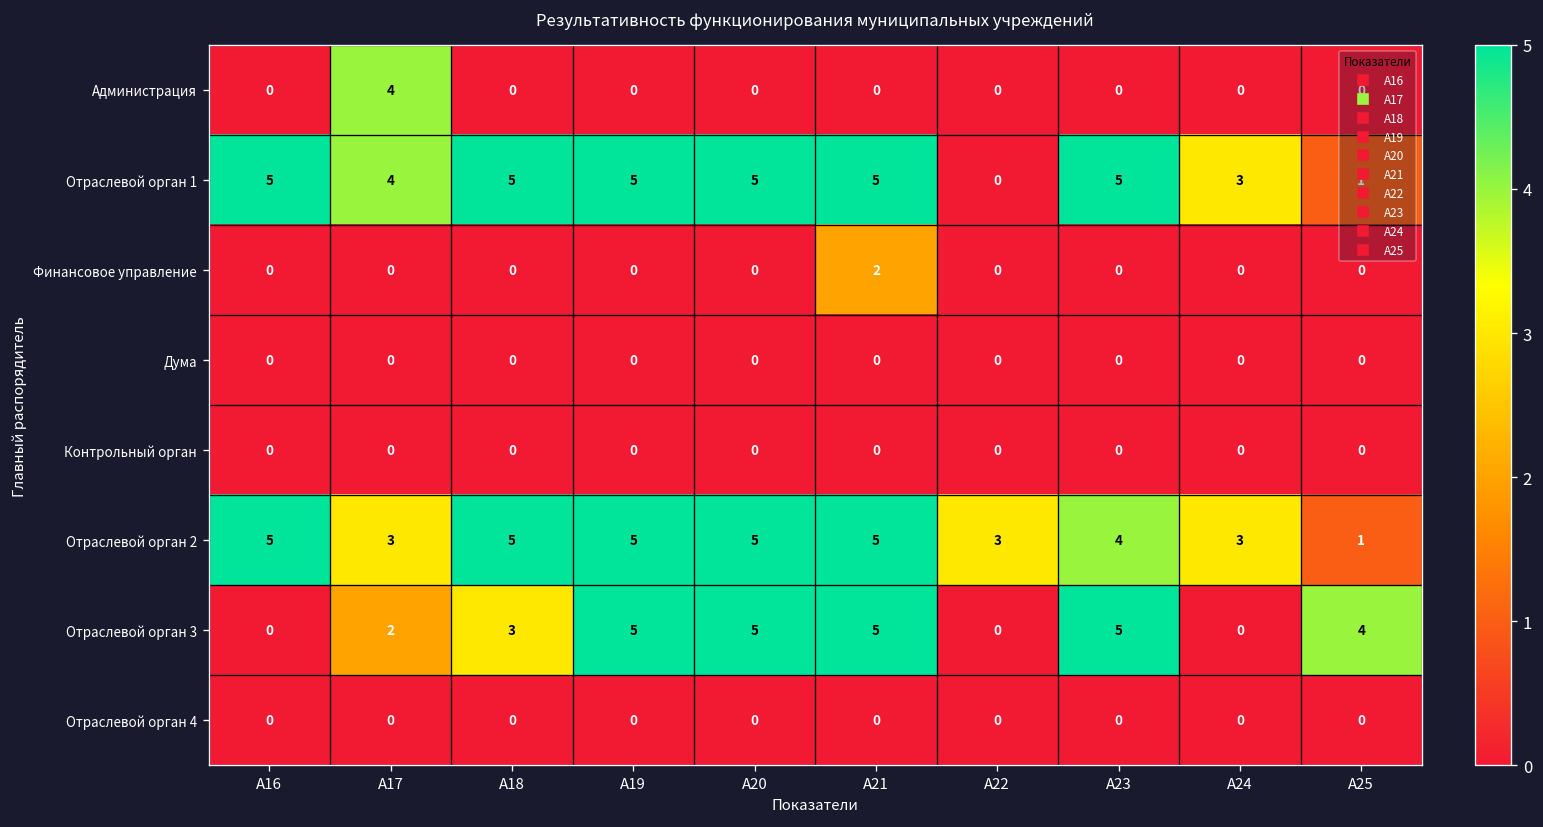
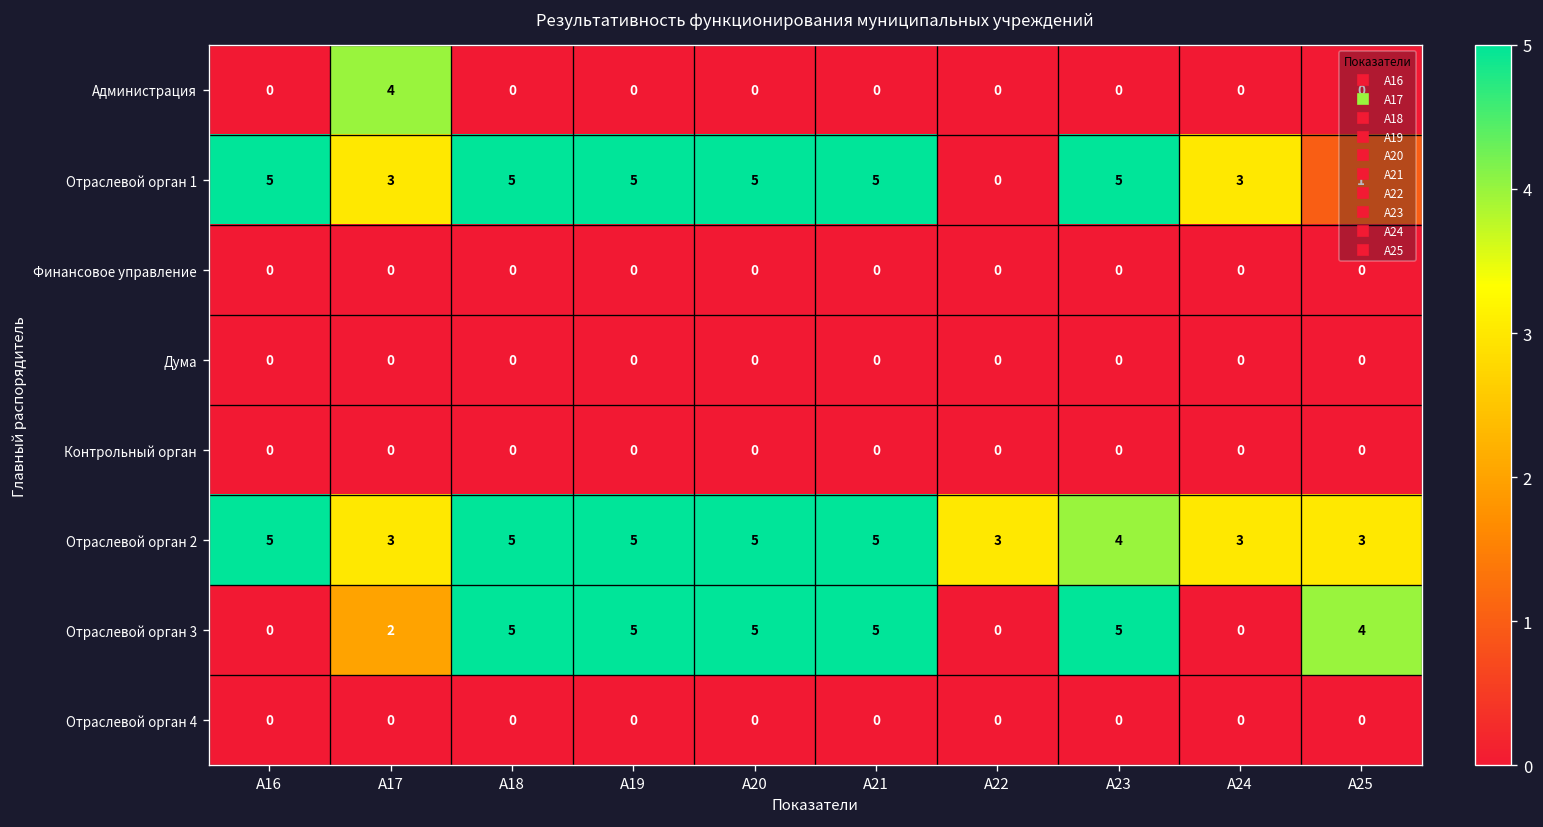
  {
    "Администрация": {
      "А16": 0,
      "А17": 4,
      "А18": 0,
      "А19": 0,
      "А20": 0,
      "А21": 0,
      "А22": 0,
      "А23": 0,
      "А24": 0
    },
    "Отраслевой орган 1": {
      "А16": 5,
-     "А17": 4,
+     "А17": 3,
      "А18": 5,
      "А19": 5,
      "А20": 5,
      "А21": 5,
      "А22": 0,
      "А23": 5,
      "А24": 3
    },
    "Финансовое управление": {
      "А16": 0,
      "А17": 0,
      "А18": 0,
      "А19": 0,
      "А20": 0,
-     "А21": 2,
+     "А21": 0,
      "А22": 0,
      "А23": 0,
      "А24": 0,
      "А25": 0
    },
    "Дума": {
      "А16": 0,
      "А17": 0,
      "А18": 0,
      "А19": 0,
      "А20": 0,
      "А21": 0,
      "А22": 0,
      "А23": 0,
      "А24": 0,
      "А25": 0
    },
    "Контрольный орган": {
      "А16": 0,
      "А17": 0,
      "А18": 0,
      "А19": 0,
      "А20": 0,
      "А21": 0,
      "А22": 0,
      "А23": 0,
      "А24": 0,
      "А25": 0
    },
    "Отраслевой орган 2": {
      "А16": 5,
      "А17": 3,
      "А18": 5,
      "А19": 5,
      "А20": 5,
      "А21": 5,
      "А22": 3,
      "А23": 4,
      "А24": 3,
-     "А25": 1
+     "А25": 3
    },
    "Отраслевой орган 3": {
      "А16": 0,
      "А17": 2,
-     "А18": 3,
+     "А18": 5,
      "А19": 5,
      "А20": 5,
      "А21": 5,
      "А22": 0,
      "А23": 5,
      "А24": 0,
      "А25": 4
    },
    "Отраслевой орган 4": {
      "А16": 0,
      "А17": 0,
      "А18": 0,
      "А19": 0,
      "А20": 0,
      "А21": 0,
      "А22": 0,
      "А23": 0,
      "А24": 0,
      "А25": 0
    }
  }
